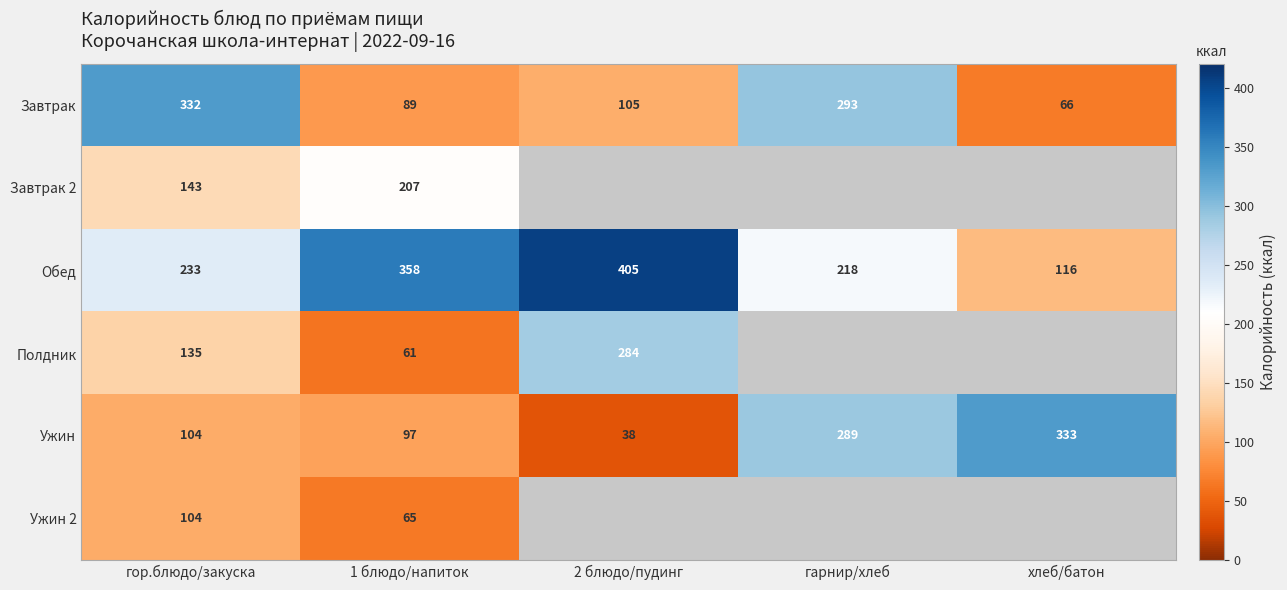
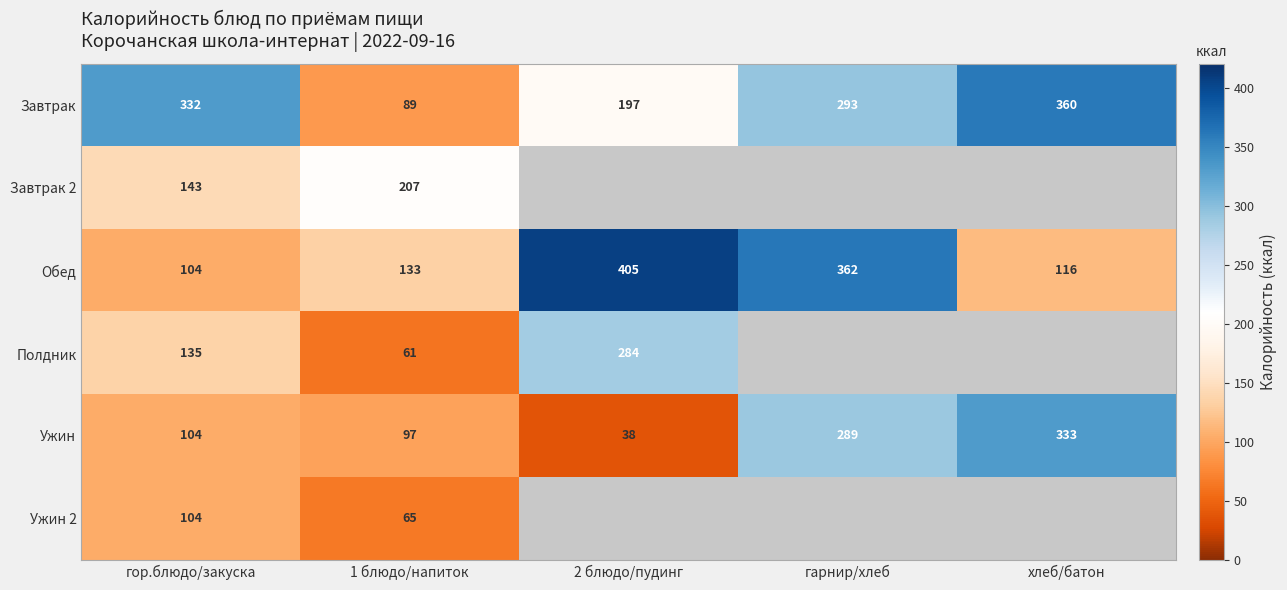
  {
    "Завтрак": {
      "гор.блюдо/закуска": 332,
      "1 блюдо/напиток": 89,
-     "2 блюдо/пудинг": 105,
+     "2 блюдо/пудинг": 197,
      "гарнир/хлеб": 293,
-     "хлеб/батон": 66
+     "хлеб/батон": 360
    },
    "Завтрак 2": {
      "гор.блюдо/закуска": 143,
      "1 блюдо/напиток": 207
    },
    "Обед": {
-     "гор.блюдо/закуска": 233,
-     "1 блюдо/напиток": 358,
+     "гор.блюдо/закуска": 104,
+     "1 блюдо/напиток": 133,
      "2 блюдо/пудинг": 405,
-     "гарнир/хлеб": 218,
+     "гарнир/хлеб": 362,
      "хлеб/батон": 116
    },
    "Полдник": {
      "гор.блюдо/закуска": 135,
      "1 блюдо/напиток": 61,
      "2 блюдо/пудинг": 284
    },
    "Ужин": {
      "гор.блюдо/закуска": 104,
      "1 блюдо/напиток": 97,
      "2 блюдо/пудинг": 38,
      "гарнир/хлеб": 289,
      "хлеб/батон": 333
    },
    "Ужин 2": {
      "гор.блюдо/закуска": 104,
      "1 блюдо/напиток": 65
    }
  }
